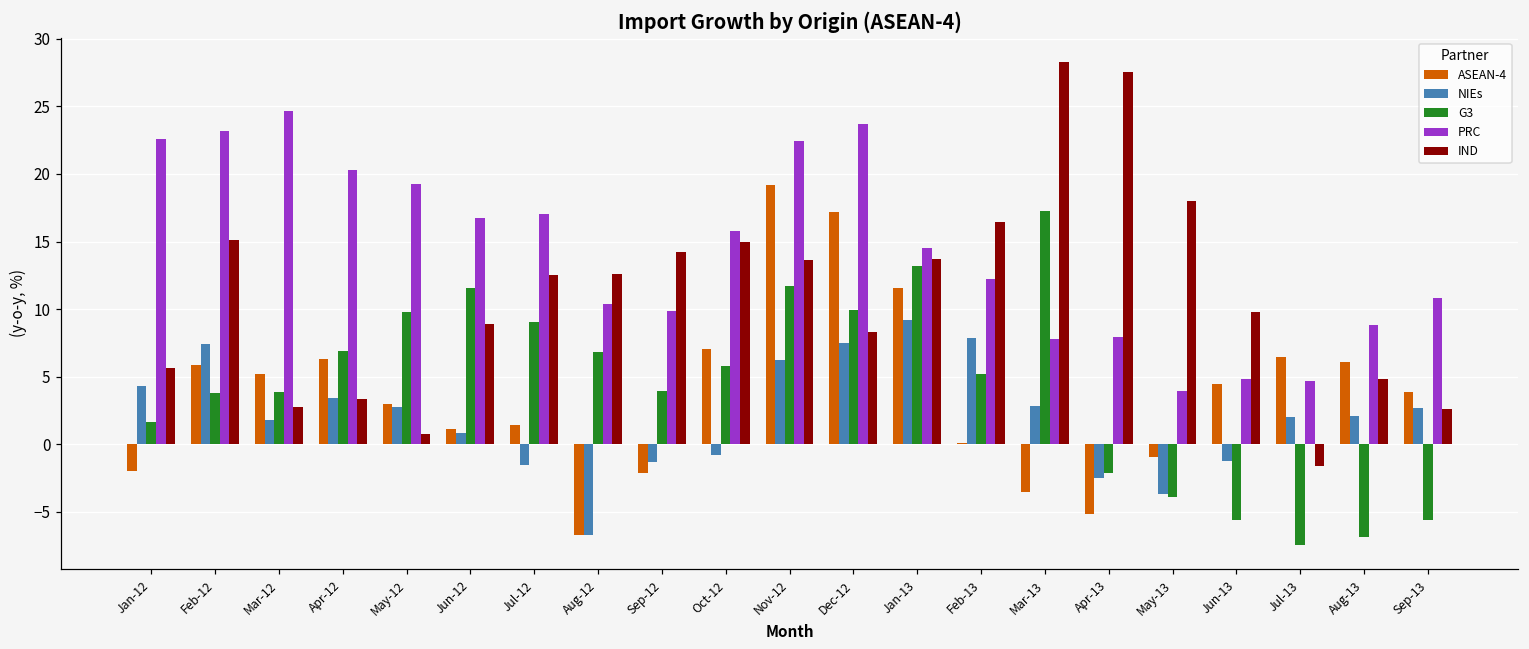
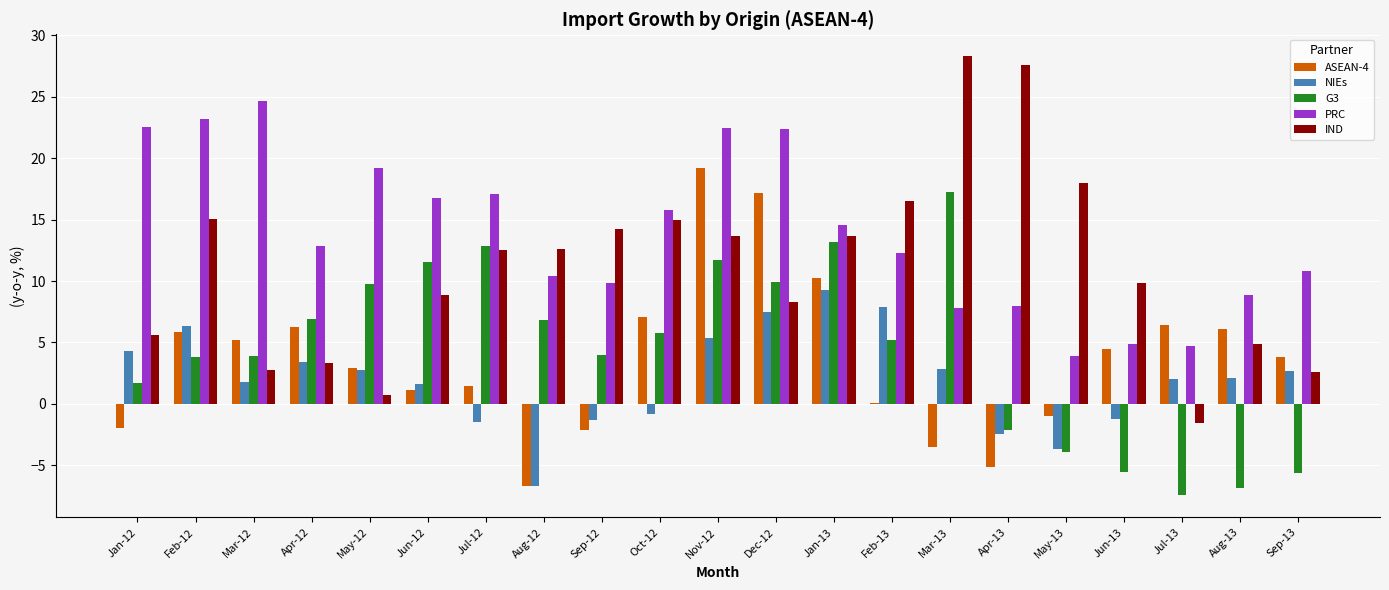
  {
    "ASEAN-4": {
      "Jan-12": -2.0,
      "Feb-12": 5.8,
      "Mar-12": 5.2,
      "Apr-12": 6.3,
      "May-12": 3.0,
      "Jun-12": 1.1,
      "Jul-12": 1.4,
      "Aug-12": -6.7,
      "Sep-12": -2.1,
      "Oct-12": 7.1,
      "Nov-12": 19.2,
      "Dec-12": 17.2,
-     "Jan-13": 11.6,
+     "Jan-13": 10.2,
      "Mar-13": -3.5,
      "Apr-13": -5.1,
      "May-13": -1.0,
      "Jun-13": 4.5,
      "Jul-13": 6.5,
      "Aug-13": 6.1,
      "Sep-13": 3.9
    },
    "NIEs": {
      "Jan-12": 4.3,
-     "Feb-12": 7.4,
+     "Feb-12": 6.4,
      "Mar-12": 1.8,
      "Apr-12": 3.4,
      "May-12": 2.8,
-     "Jun-12": 0.8,
+     "Jun-12": 1.6,
      "Jul-12": -1.5,
      "Aug-12": -6.7,
      "Sep-12": -1.3,
      "Oct-12": -0.8,
-     "Nov-12": 6.3,
+     "Nov-12": 5.3,
      "Dec-12": 7.5,
      "Jan-13": 9.2,
      "Feb-13": 7.9,
      "Mar-13": 2.9,
      "Apr-13": -2.5,
      "May-13": -3.7,
      "Jun-13": -1.2,
      "Jul-13": 2.0,
      "Aug-13": 2.1,
      "Sep-13": 2.7
    },
    "G3": {
      "Jan-12": 1.7,
      "Feb-12": 3.8,
      "Mar-12": 3.9,
      "Apr-12": 6.9,
      "May-12": 9.8,
      "Jun-12": 11.6,
-     "Jul-12": 9.0,
+     "Jul-12": 12.8,
      "Aug-12": 6.9,
      "Sep-12": 4.0,
      "Oct-12": 5.8,
      "Nov-12": 11.7,
      "Dec-12": 9.9,
      "Jan-13": 13.2,
      "Feb-13": 5.2,
      "Mar-13": 17.3,
      "Apr-13": -2.1,
      "May-13": -3.9,
      "Jun-13": -5.6,
      "Jul-13": -7.4,
      "Aug-13": -6.8,
      "Sep-13": -5.6
    },
    "PRC": {
      "Jan-12": 22.6,
      "Feb-12": 23.2,
      "Mar-12": 24.6,
-     "Apr-12": 20.3,
+     "Apr-12": 12.8,
      "May-12": 19.2,
      "Jun-12": 16.8,
      "Jul-12": 17.1,
      "Aug-12": 10.4,
      "Sep-12": 9.8,
      "Oct-12": 15.8,
      "Nov-12": 22.5,
-     "Dec-12": 23.7,
+     "Dec-12": 22.4,
      "Jan-13": 14.5,
      "Feb-13": 12.3,
      "Mar-13": 7.8,
      "Apr-13": 8.0,
      "May-13": 3.9,
      "Jun-13": 4.9,
      "Jul-13": 4.7,
      "Aug-13": 8.8,
      "Sep-13": 10.8
    },
    "IND": {
      "Jan-12": 5.6,
      "Feb-12": 15.1,
      "Mar-12": 2.8,
      "Apr-12": 3.4,
      "May-12": 0.8,
      "Jun-12": 8.9,
      "Jul-12": 12.5,
      "Aug-12": 12.6,
      "Sep-12": 14.2,
      "Oct-12": 15.0,
      "Nov-12": 13.6,
      "Dec-12": 8.3,
      "Jan-13": 13.7,
      "Feb-13": 16.5,
      "Mar-13": 28.3,
      "Apr-13": 27.6,
      "May-13": 18.0,
      "Jun-13": 9.8,
      "Jul-13": -1.6,
      "Aug-13": 4.9,
      "Sep-13": 2.6
    }
  }
